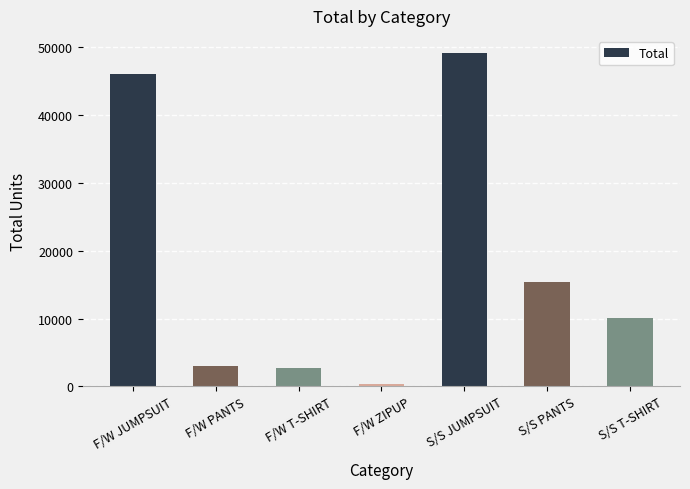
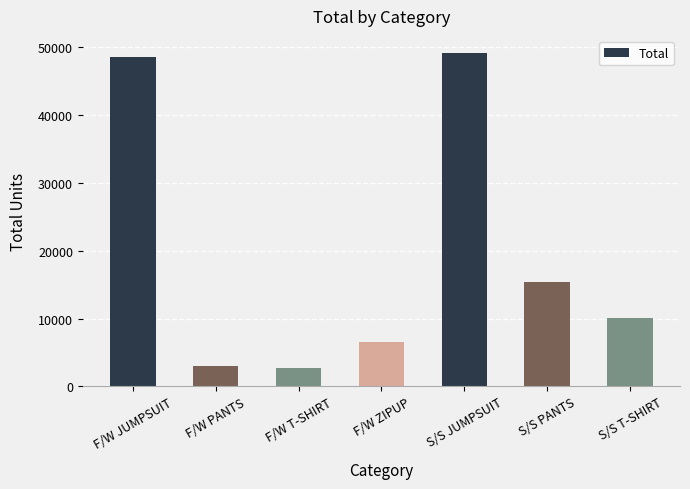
  {
-   "F/W JUMPSUIT": 46000,
+   "F/W JUMPSUIT": 49000,
    "F/W PANTS": 3000,
    "F/W T-SHIRT": 3000,
-   "F/W ZIPUP": 0,
+   "F/W ZIPUP": 7000,
    "S/S JUMPSUIT": 49000,
    "S/S PANTS": 15000,
    "S/S T-SHIRT": 10000
  }
